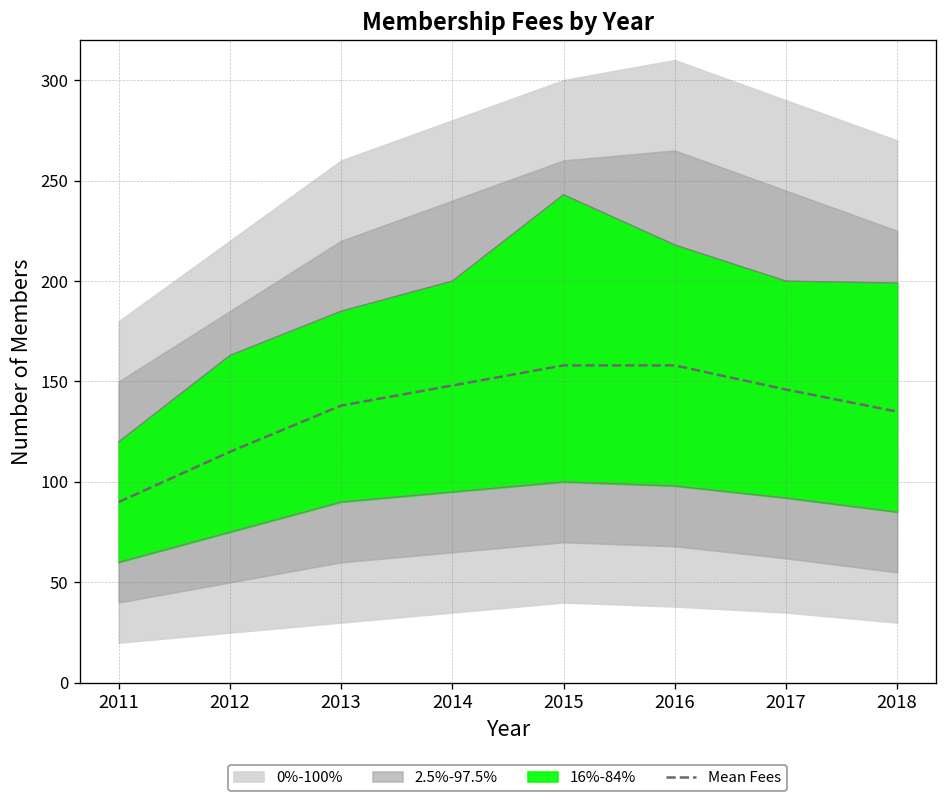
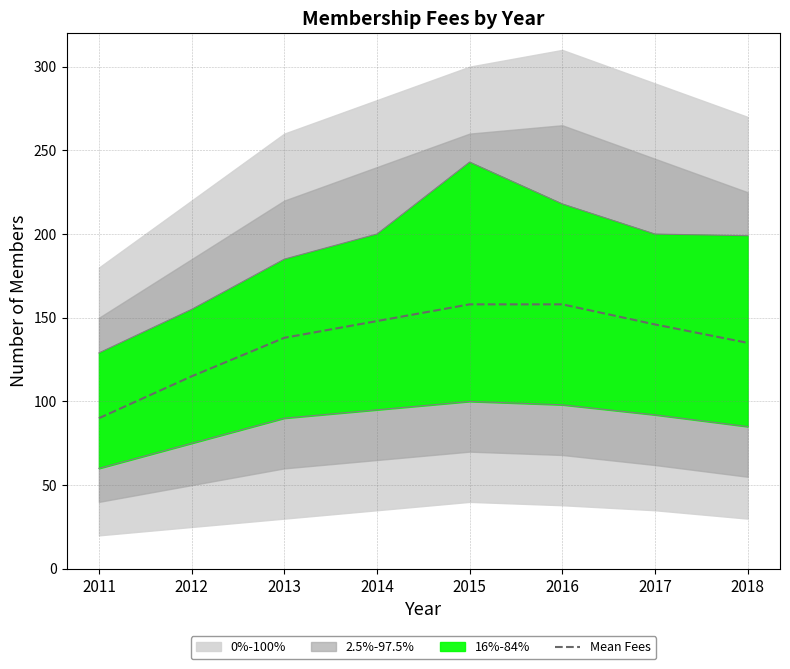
  {
    "16%-84%": {
-     "2011": 120,
-     "2012": 163,
+     "2011": 129,
+     "2012": 155,
      "2013": 185,
      "2014": 200,
      "2015": 243,
      "2016": 218,
      "2017": 200,
      "2018": 199
    }
  }
